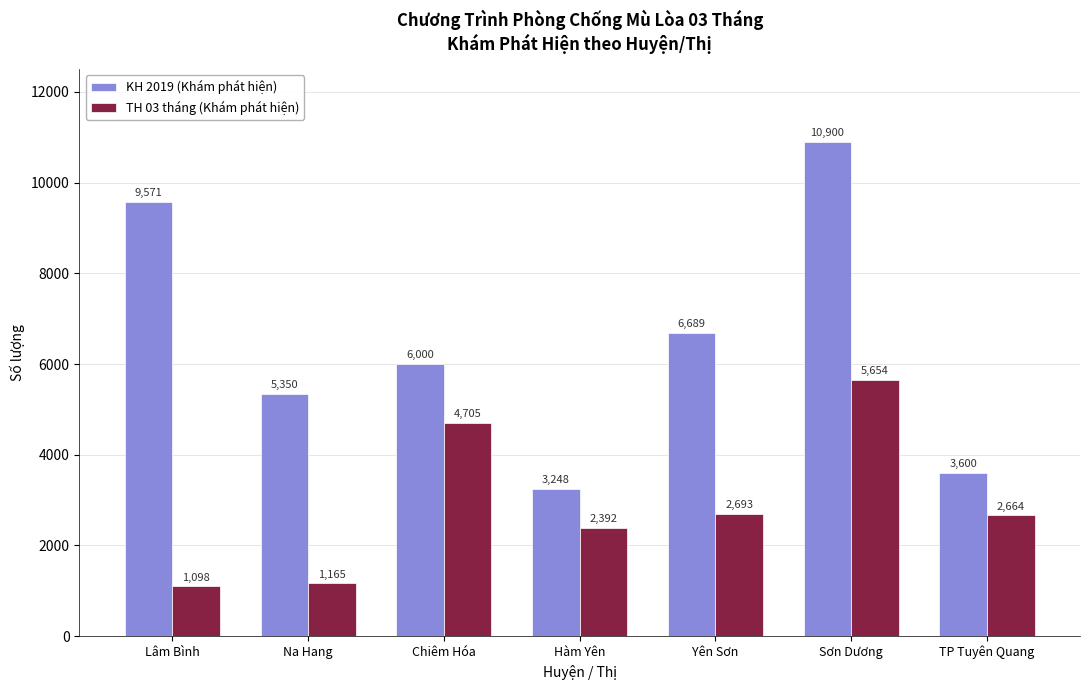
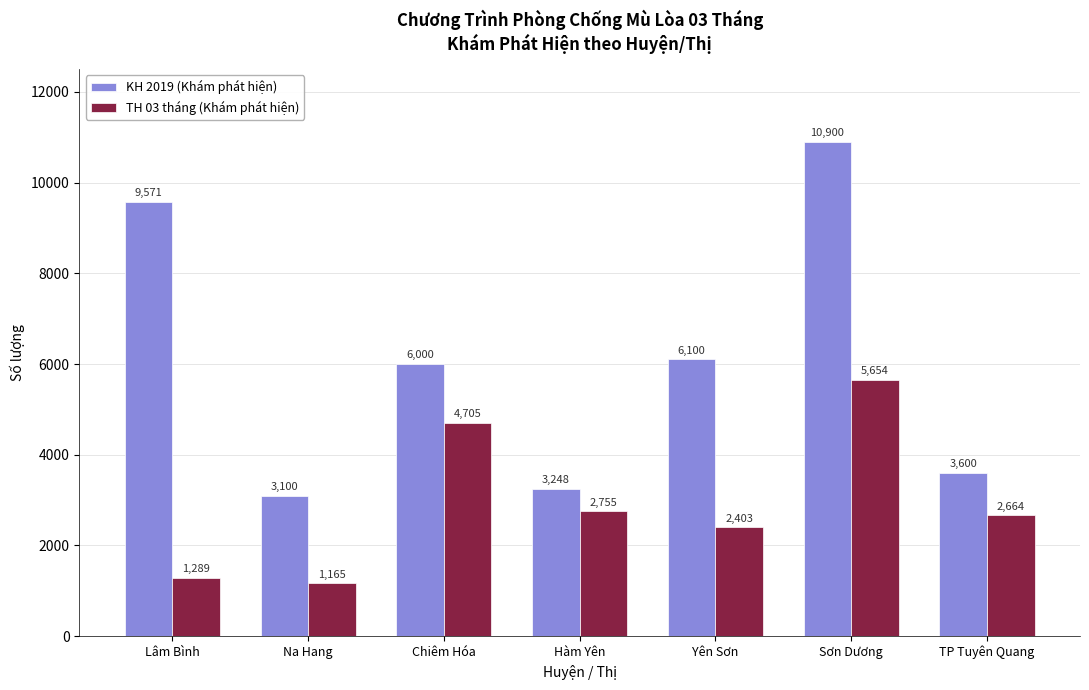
  {
    "KH 2019 (Khám phát hiện)": {
      "Lâm Bình": "9,571",
-     "Na Hang": "5,350",
+     "Na Hang": "3,100",
      "Chiêm Hóa": "6,000",
      "Hàm Yên": "3,248",
-     "Yên Sơn": "6,689",
+     "Yên Sơn": "6,100",
      "Sơn Dương": "10,900",
      "TP Tuyên Quang": "3,600"
    },
    "TH 03 tháng (Khám phát hiện)": {
-     "Lâm Bình": "1,098",
+     "Lâm Bình": "1,289",
      "Na Hang": "1,165",
      "Chiêm Hóa": "4,705",
-     "Hàm Yên": "2,392",
-     "Yên Sơn": "2,693",
+     "Hàm Yên": "2,755",
+     "Yên Sơn": "2,403",
      "Sơn Dương": "5,654",
      "TP Tuyên Quang": "2,664"
    }
  }
